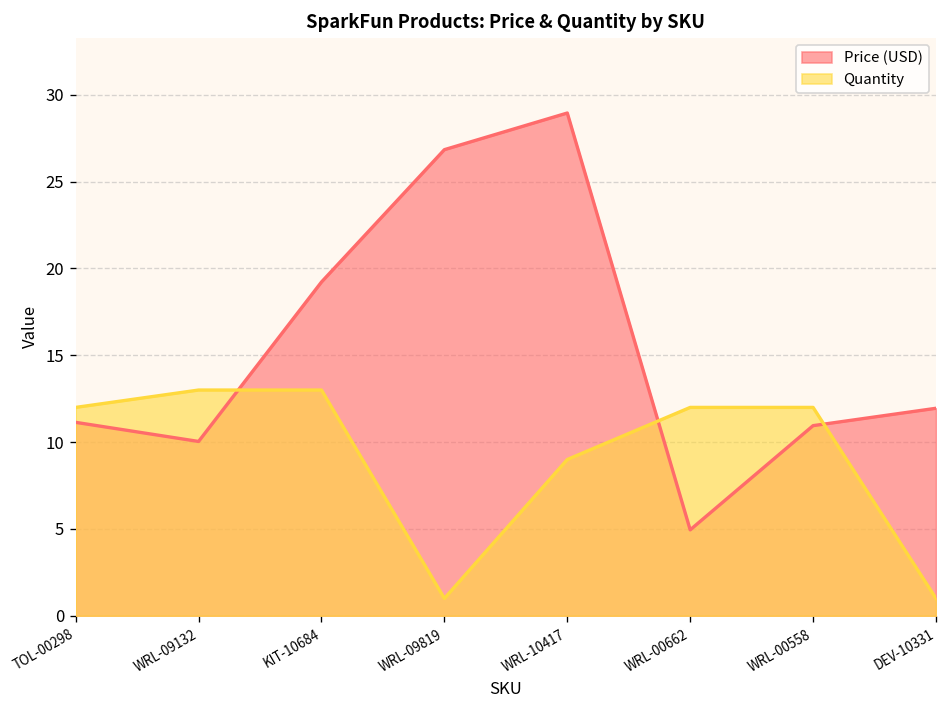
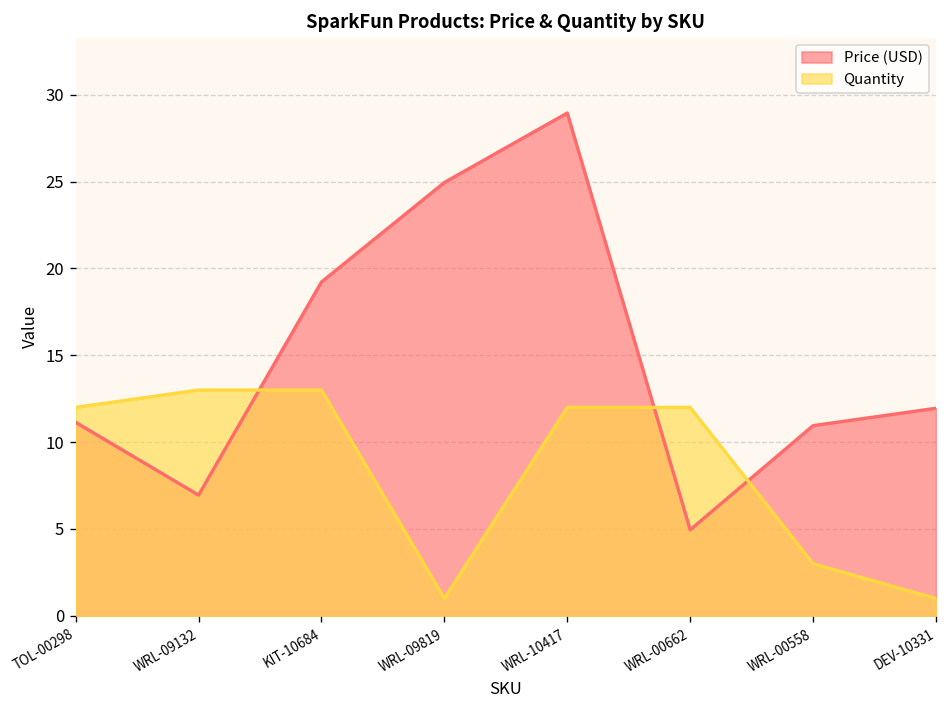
  {
    "Price (USD)": {
      "TOL-00298": 11.1,
-     "WRL-09132": 10.0,
+     "WRL-09132": 7.0,
      "KIT-10684": 19.2,
-     "WRL-09819": 26.8,
+     "WRL-09819": 25.0,
      "WRL-10417": 29.0,
      "WRL-00662": 5.0,
      "WRL-00558": 11.0,
      "DEV-10331": 12.0
    },
    "Quantity": {
      "TOL-00298": 12,
      "WRL-09132": 13,
      "KIT-10684": 13,
      "WRL-09819": 1,
-     "WRL-10417": 9,
+     "WRL-10417": 12,
      "WRL-00662": 12,
-     "WRL-00558": 12,
+     "WRL-00558": 3,
      "DEV-10331": 1
    }
  }
